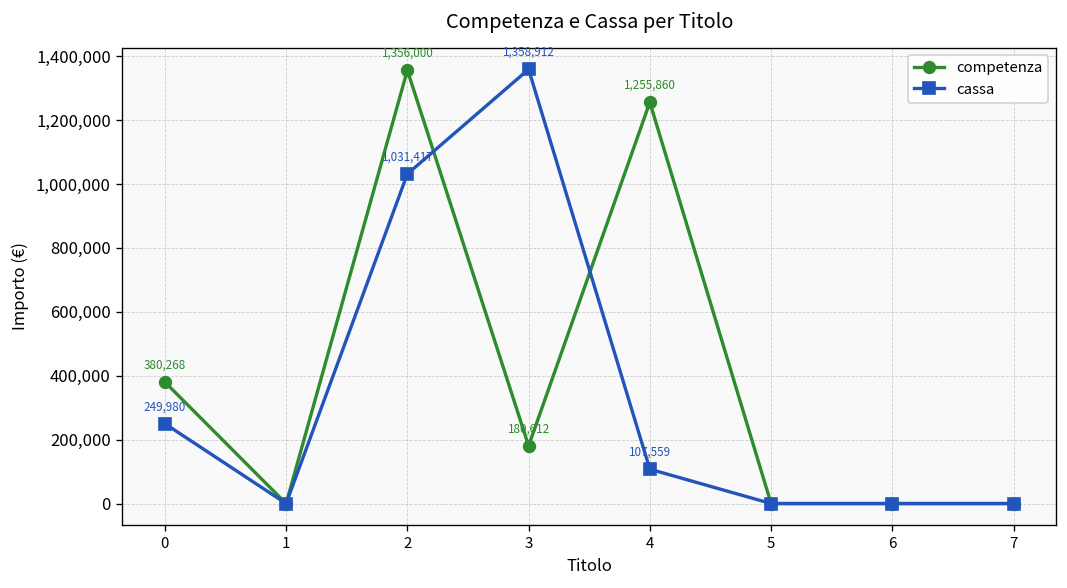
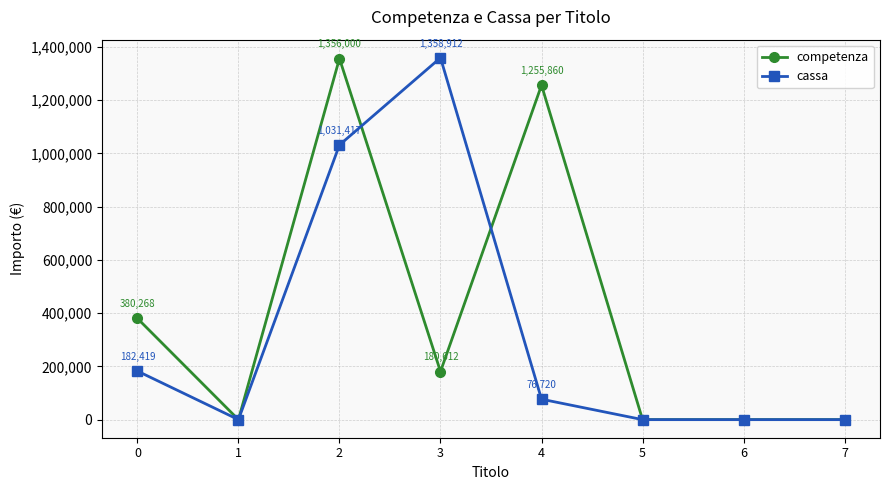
  {
    "competenza": {
      "0": "380,268",
      "2": "1,356,000",
      "3": "180,612",
      "4": "1,255,860"
    },
    "cassa": {
-     "0": "249,980",
+     "0": "182,419",
      "2": "1,031,417",
      "3": "1,358,912",
-     "4": "107,559"
+     "4": "76,720"
    }
  }
